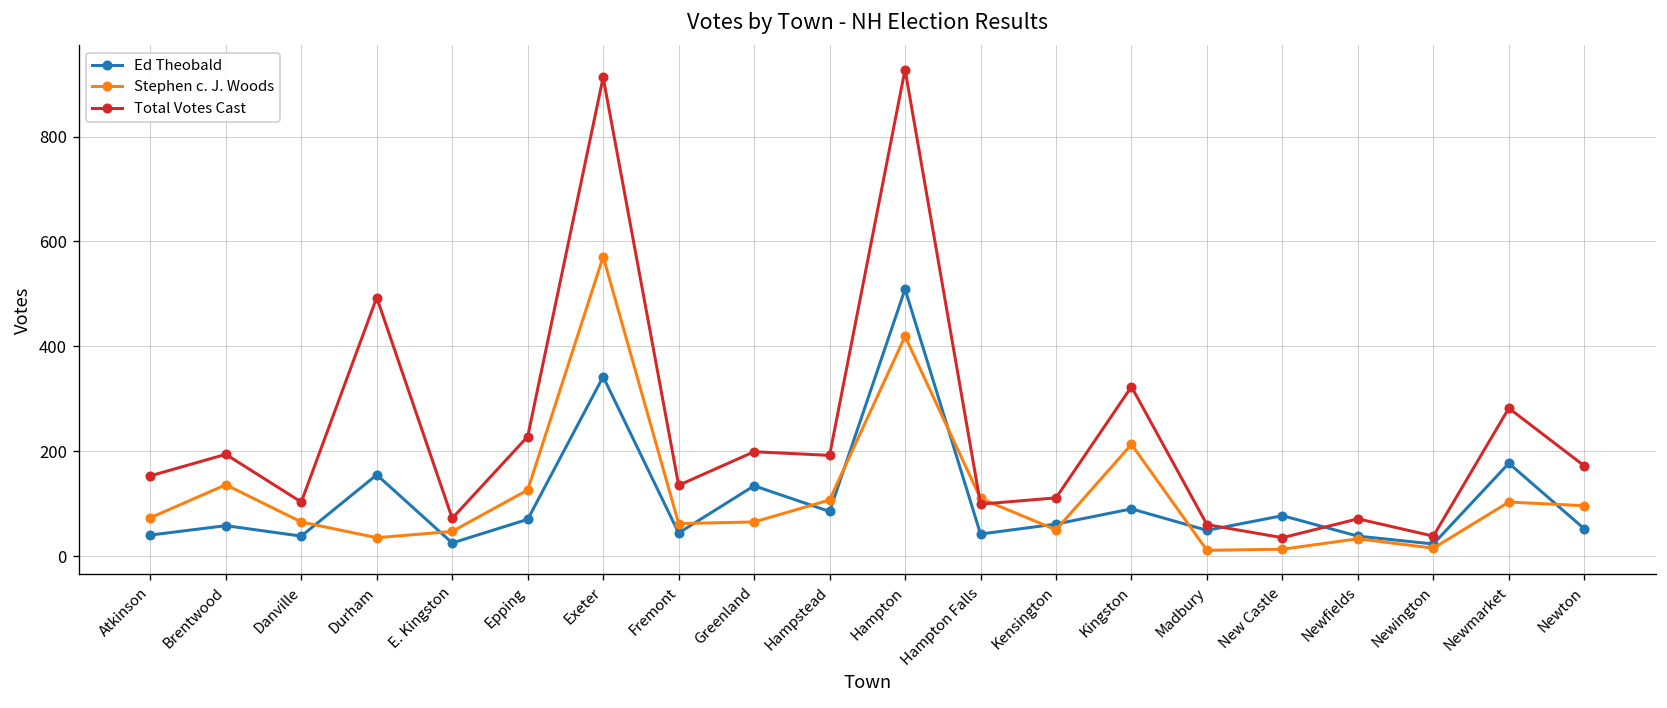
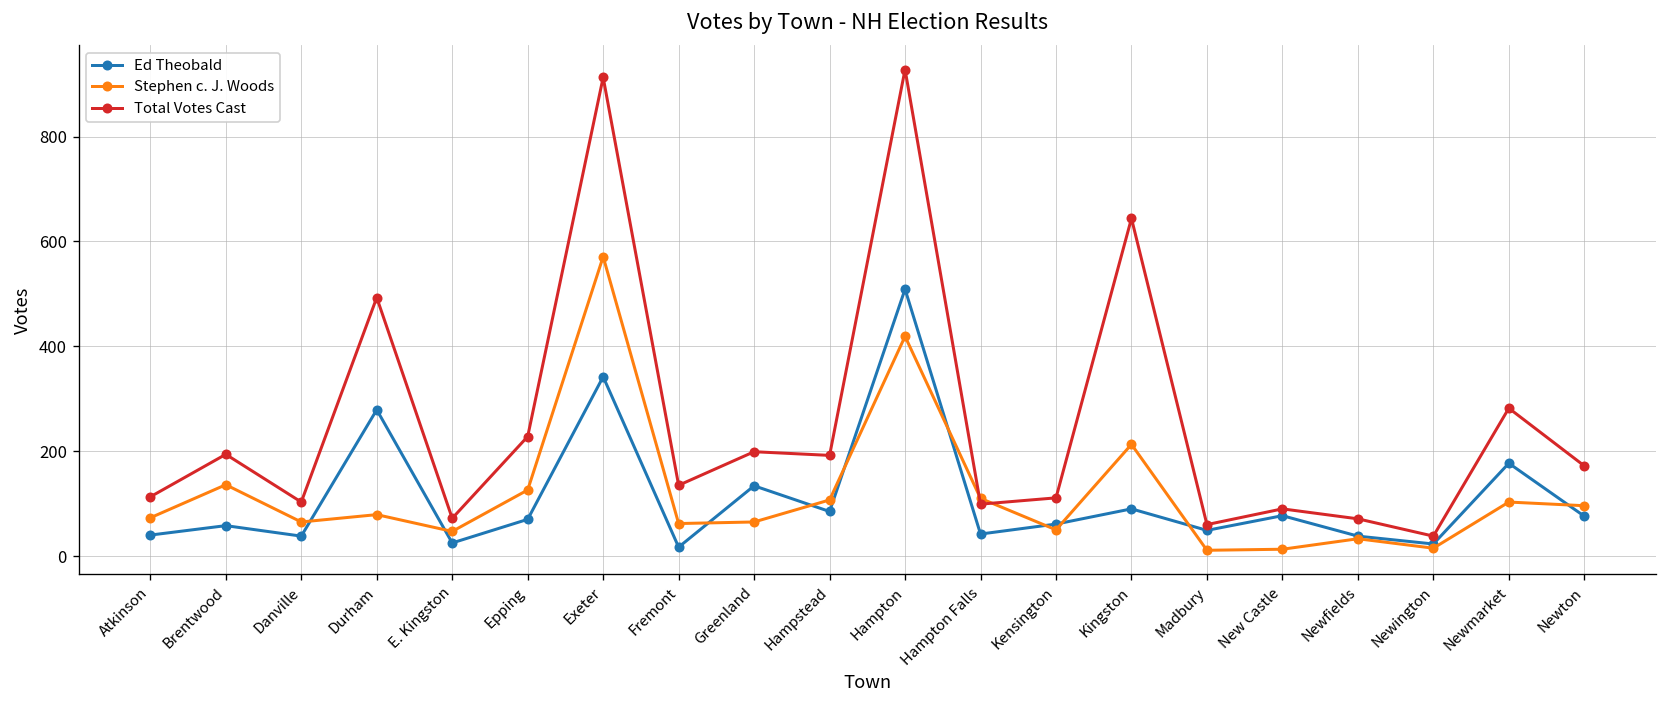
  {
    "Ed Theobald": {
      "Atkinson": 40,
      "Brentwood": 60,
      "Danville": 40,
-     "Durham": 160,
+     "Durham": 280,
      "E. Kingston": 30,
      "Epping": 70,
      "Exeter": 340,
-     "Fremont": 40,
+     "Fremont": 20,
      "Greenland": 130,
      "Hampstead": 90,
      "Hampton": 510,
      "Hampton Falls": 40,
      "Kensington": 60,
      "Kingston": 90,
      "Madbury": 50,
      "New Castle": 80,
      "Newington": 20,
      "Newmarket": 180,
-     "Newton": 50
+     "Newton": 80
    },
    "Stephen c. J. Woods": {
      "Atkinson": 70,
      "Brentwood": 140,
      "Danville": 70,
-     "Durham": 40,
+     "Durham": 80,
      "E. Kingston": 50,
      "Epping": 130,
      "Exeter": 570,
      "Fremont": 60,
      "Greenland": 70,
      "Hampstead": 110,
      "Hampton": 420,
      "Hampton Falls": 110,
      "Kensington": 50,
      "Kingston": 210,
      "Madbury": 10,
      "New Castle": 10,
      "Newington": 20,
      "Newmarket": 100,
      "Newton": 100
    },
    "Total Votes Cast": {
-     "Atkinson": 150,
+     "Atkinson": 110,
      "Brentwood": 190,
      "Danville": 100,
      "Durham": 490,
      "E. Kingston": 70,
      "Epping": 230,
      "Exeter": 910,
      "Fremont": 140,
      "Greenland": 200,
      "Hampstead": 190,
      "Hampton": 930,
      "Hampton Falls": 100,
      "Kensington": 110,
-     "Kingston": 320,
+     "Kingston": 640,
      "Madbury": 60,
-     "New Castle": 40,
+     "New Castle": 90,
      "Newfields": 70,
      "Newington": 40,
      "Newmarket": 280,
      "Newton": 170
    }
  }
